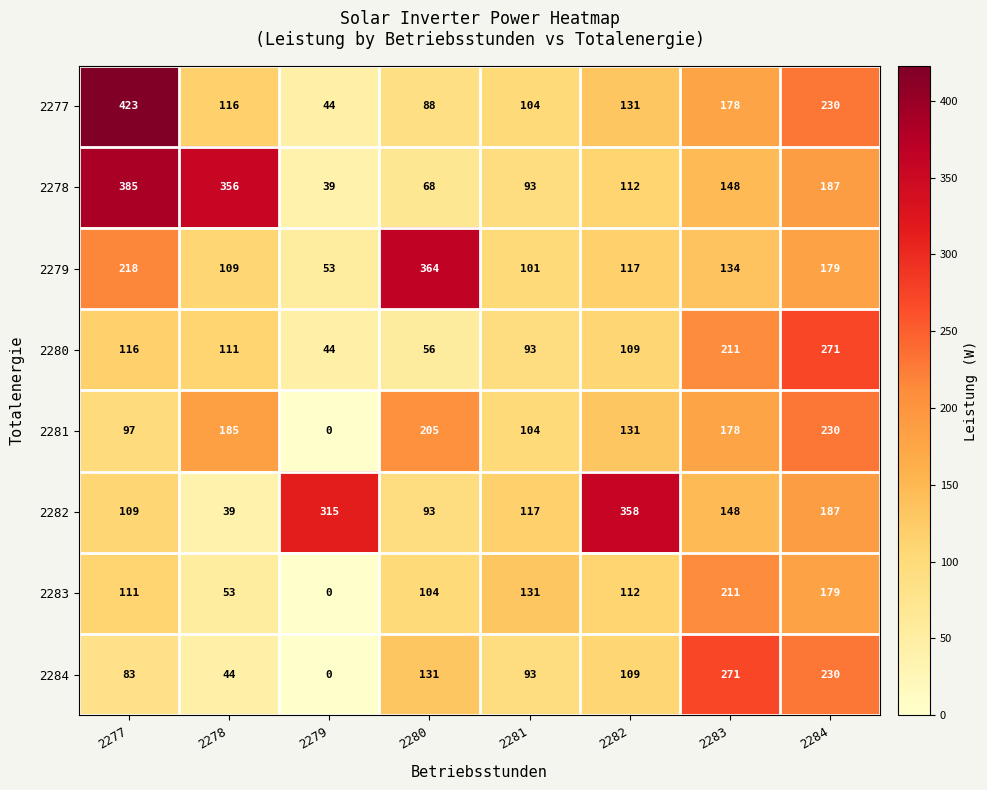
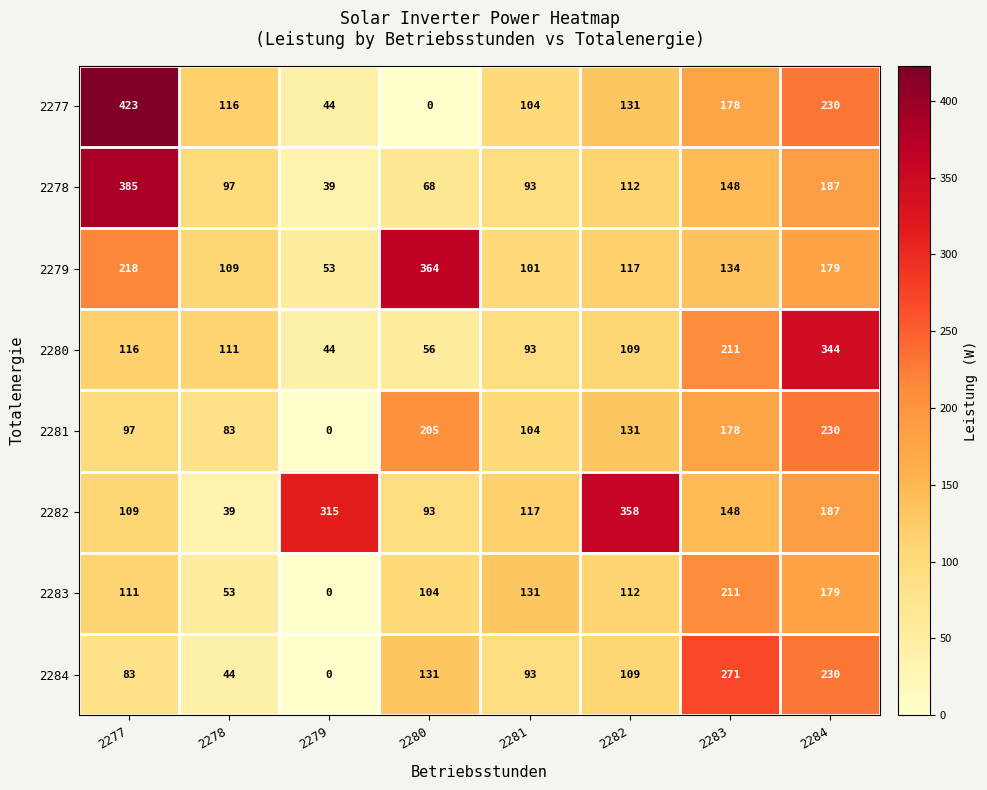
  {
    "2277": {
      "2277": 423,
      "2278": 116,
      "2279": 44,
-     "2280": 88,
+     "2280": 0,
      "2281": 104,
      "2282": 131,
      "2283": 178,
      "2284": 230
    },
    "2278": {
      "2277": 385,
-     "2278": 356,
+     "2278": 97,
      "2279": 39,
      "2280": 68,
      "2281": 93,
      "2282": 112,
      "2283": 148,
      "2284": 187
    },
    "2279": {
      "2277": 218,
      "2278": 109,
      "2279": 53,
      "2280": 364,
      "2281": 101,
      "2282": 117,
      "2283": 134,
      "2284": 179
    },
    "2280": {
      "2277": 116,
      "2278": 111,
      "2279": 44,
      "2280": 56,
      "2281": 93,
      "2282": 109,
      "2283": 211,
-     "2284": 271
+     "2284": 344
    },
    "2281": {
      "2277": 97,
-     "2278": 185,
+     "2278": 83,
      "2279": 0,
      "2280": 205,
      "2281": 104,
      "2282": 131,
      "2283": 178,
      "2284": 230
    },
    "2282": {
      "2277": 109,
      "2278": 39,
      "2279": 315,
      "2280": 93,
      "2281": 117,
      "2282": 358,
      "2283": 148,
      "2284": 187
    },
    "2283": {
      "2277": 111,
      "2278": 53,
      "2279": 0,
      "2280": 104,
      "2281": 131,
      "2282": 112,
      "2283": 211,
      "2284": 179
    },
    "2284": {
      "2277": 83,
      "2278": 44,
      "2279": 0,
      "2280": 131,
      "2281": 93,
      "2282": 109,
      "2283": 271,
      "2284": 230
    }
  }
